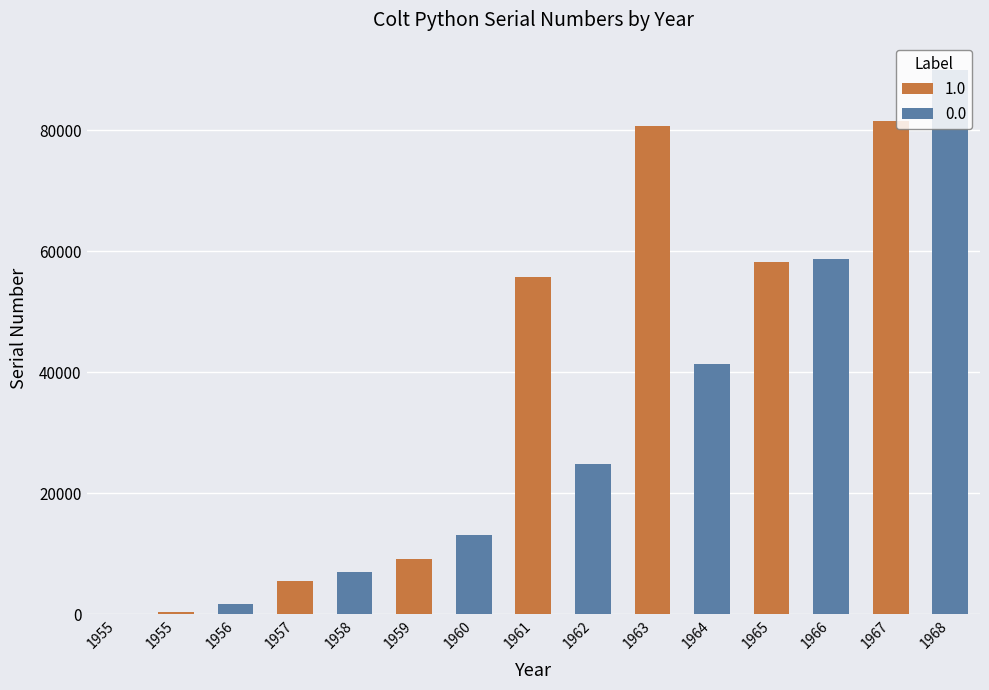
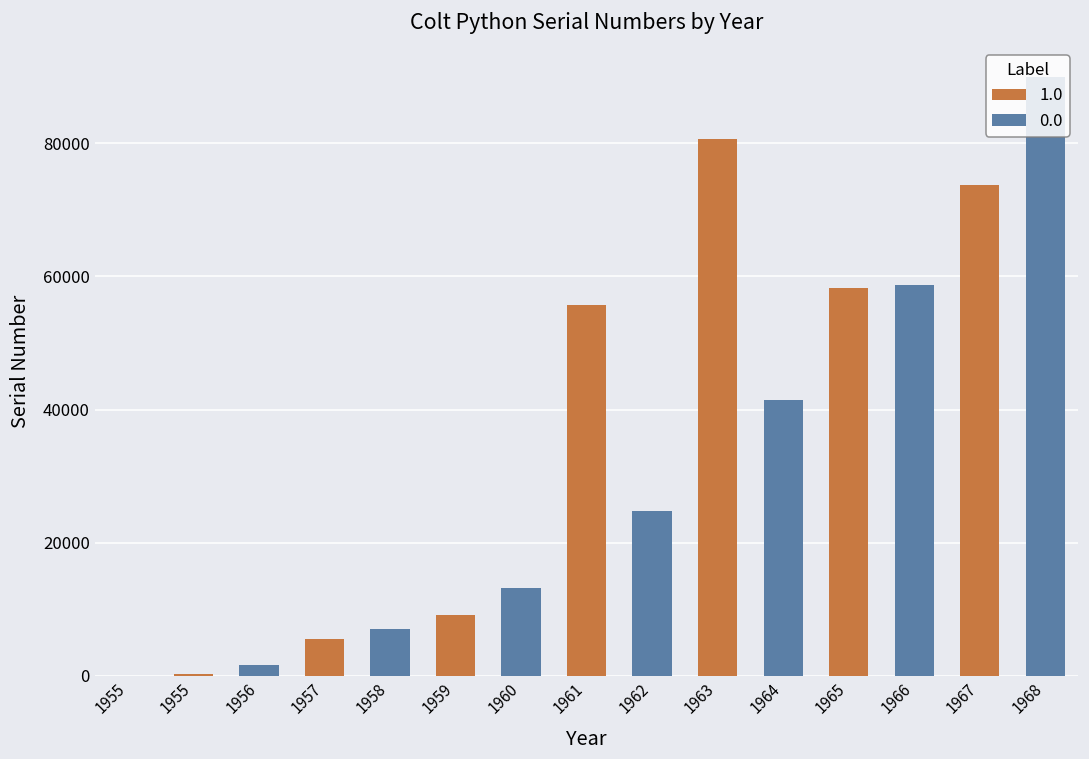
  {
    "1956": 2000,
    "1957": 6000,
    "1958": 7000,
    "1959": 9000,
    "1960": 13000,
    "1961": 56000,
    "1962": 25000,
    "1963": 81000,
    "1964": 41000,
    "1965": 58000,
    "1966": 59000,
-   "1967": 81000
+   "1967": 74000
  }
